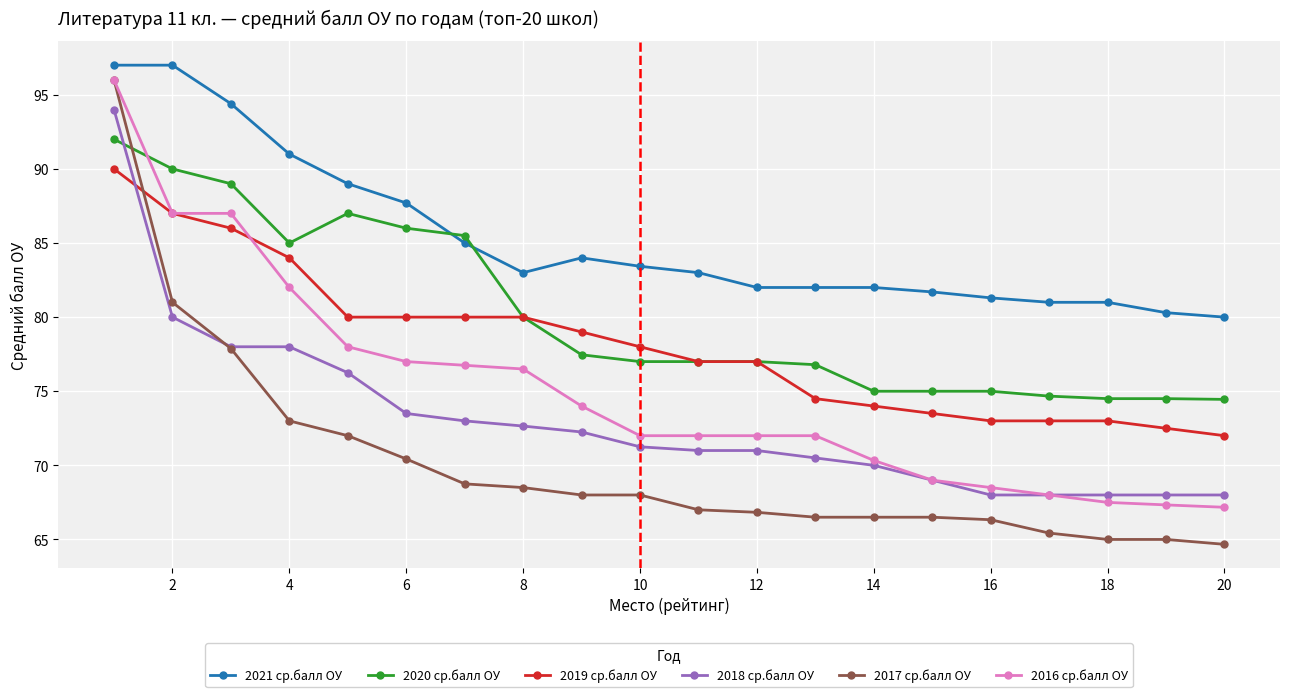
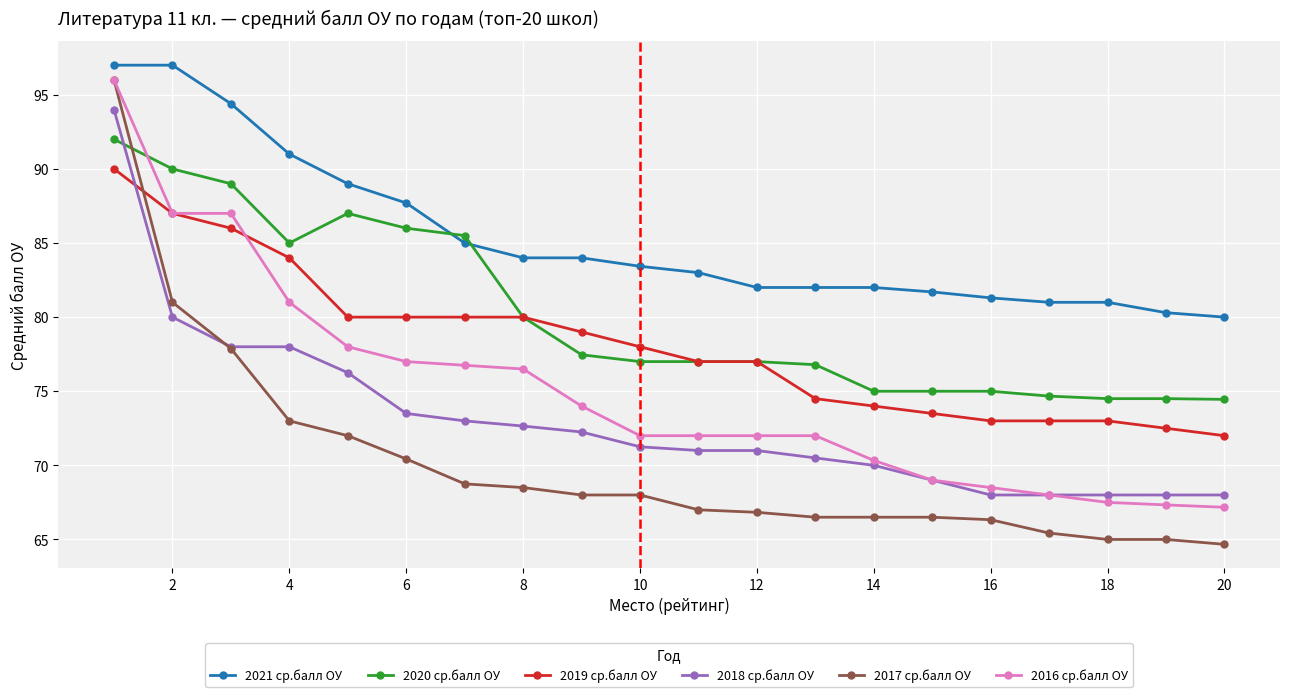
  {
    "2021 ср.балл ОУ": {
      "2": 97,
      "4": 91,
      "6": 87.7,
-     "8": 83,
+     "8": 84,
      "10": 83.4,
      "12": 82,
      "14": 82,
      "16": 81.3,
      "18": 81,
      "20": 80
    },
    "2020 ср.балл ОУ": {
      "2": 90,
      "4": 85,
      "6": 86,
      "10": 77,
      "14": 75,
      "16": 75,
      "18": 74.5,
      "20": 74.5
    },
    "2019 ср.балл ОУ": {
      "4": 84,
      "6": 80,
      "10": 78,
      "14": 74,
      "16": 73,
      "18": 73,
      "20": 72
    },
    "2018 ср.балл ОУ": {
      "2": 80,
      "4": 78,
      "6": 73.5,
      "8": 72.7,
      "10": 71.3,
      "12": 71,
      "14": 70,
      "16": 68,
      "18": 68,
      "20": 68
    },
    "2017 ср.балл ОУ": {
      "2": 81,
      "4": 73,
      "6": 70.4,
      "8": 68.5,
      "10": 68,
      "12": 66.8,
      "14": 66.5,
      "16": 66.3,
      "18": 65,
      "20": 64.7
    },
    "2016 ср.балл ОУ": {
-     "4": 82,
+     "4": 81,
      "6": 77,
      "8": 76.5,
      "10": 72,
      "12": 72,
      "14": 70.3,
      "16": 68.5,
      "18": 67.5,
      "20": 67.2
    }
  }
